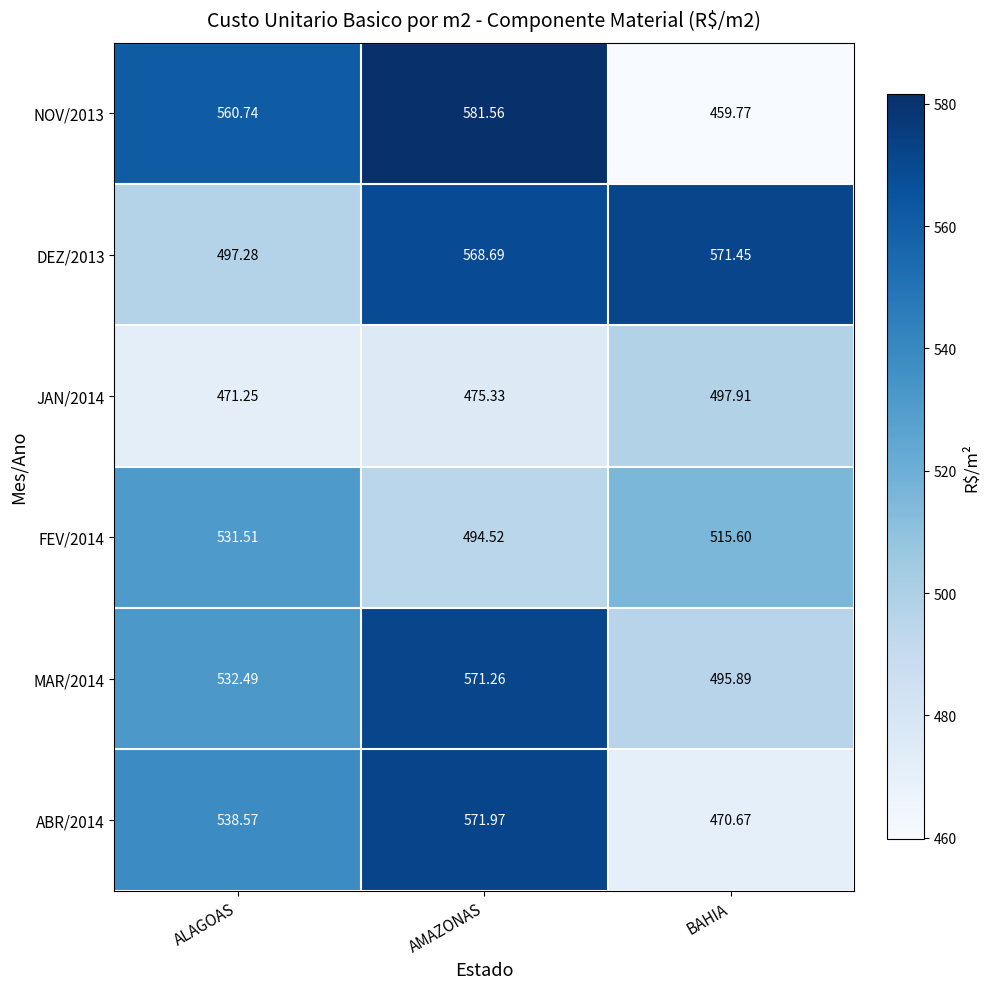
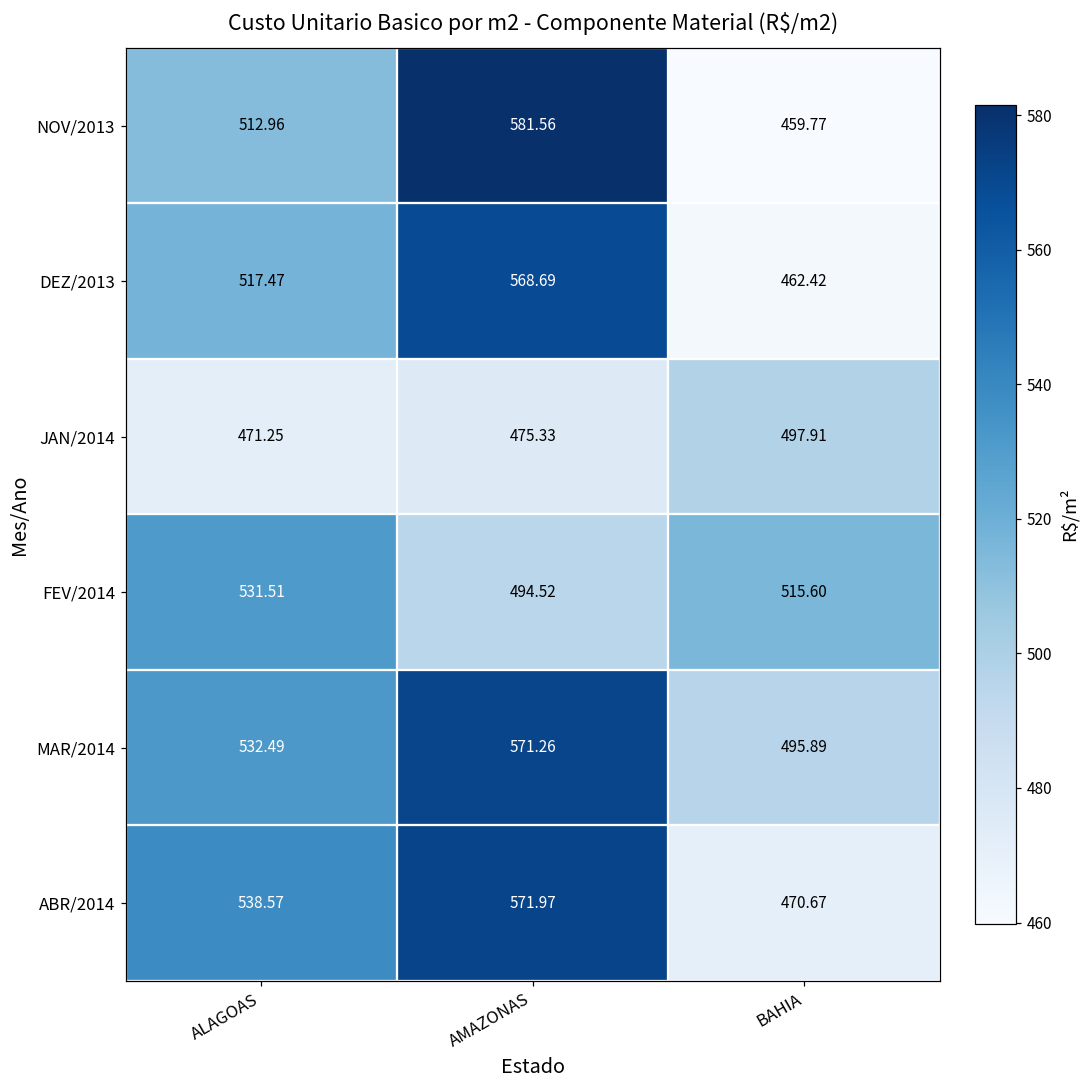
  {
    "NOV/2013": {
-     "ALAGOAS": 560.74,
+     "ALAGOAS": 512.96,
      "AMAZONAS": 581.56,
      "BAHIA": 459.77
    },
    "DEZ/2013": {
-     "ALAGOAS": 497.28,
+     "ALAGOAS": 517.47,
      "AMAZONAS": 568.69,
-     "BAHIA": 571.45
+     "BAHIA": 462.42
    },
    "JAN/2014": {
      "ALAGOAS": 471.25,
      "AMAZONAS": 475.33,
      "BAHIA": 497.91
    },
    "FEV/2014": {
      "ALAGOAS": 531.51,
      "AMAZONAS": 494.52,
      "BAHIA": 515.60
    },
    "MAR/2014": {
      "ALAGOAS": 532.49,
      "AMAZONAS": 571.26,
      "BAHIA": 495.89
    },
    "ABR/2014": {
      "ALAGOAS": 538.57,
      "AMAZONAS": 571.97,
      "BAHIA": 470.67
    }
  }
